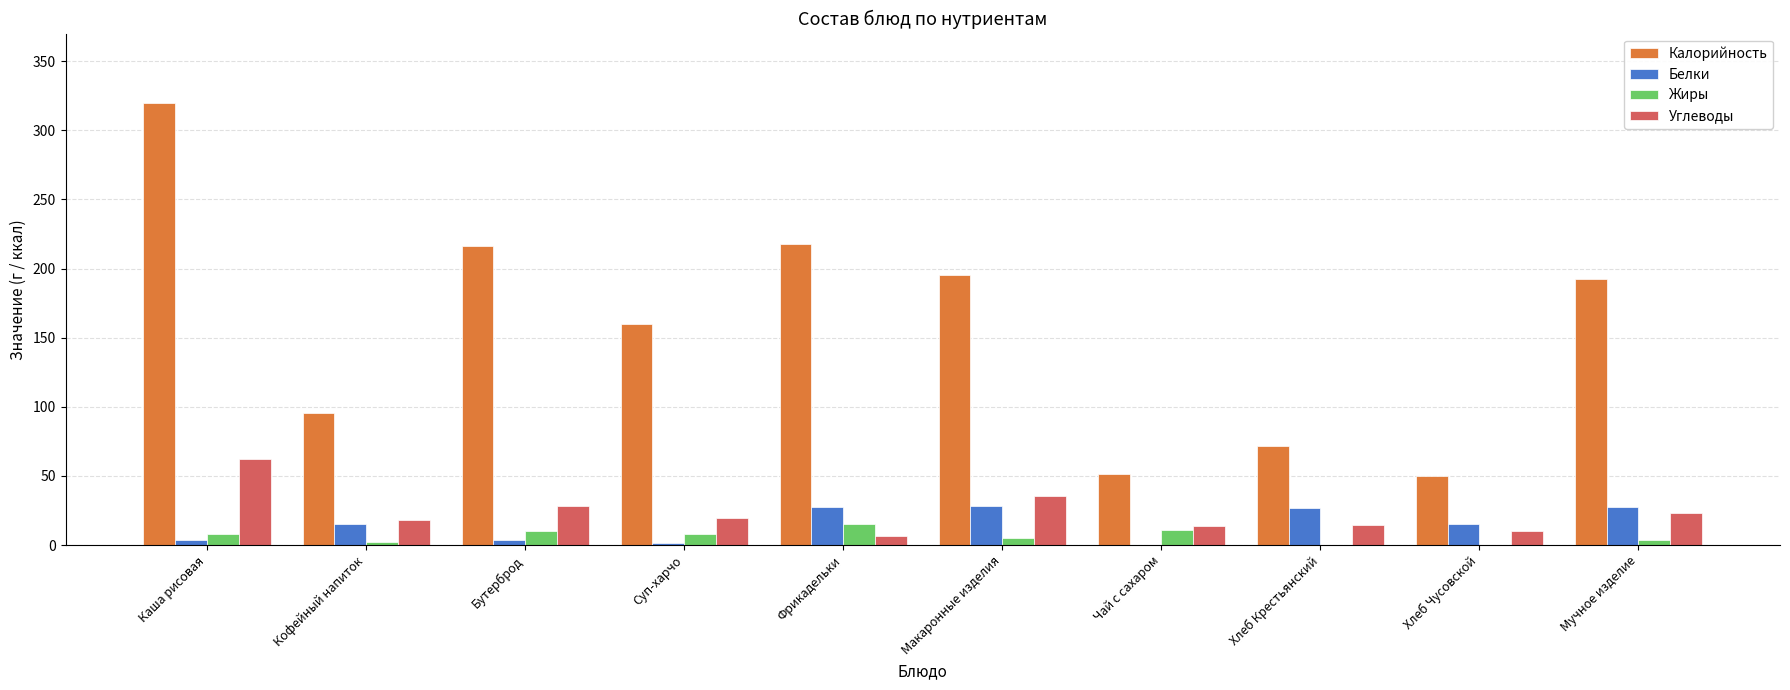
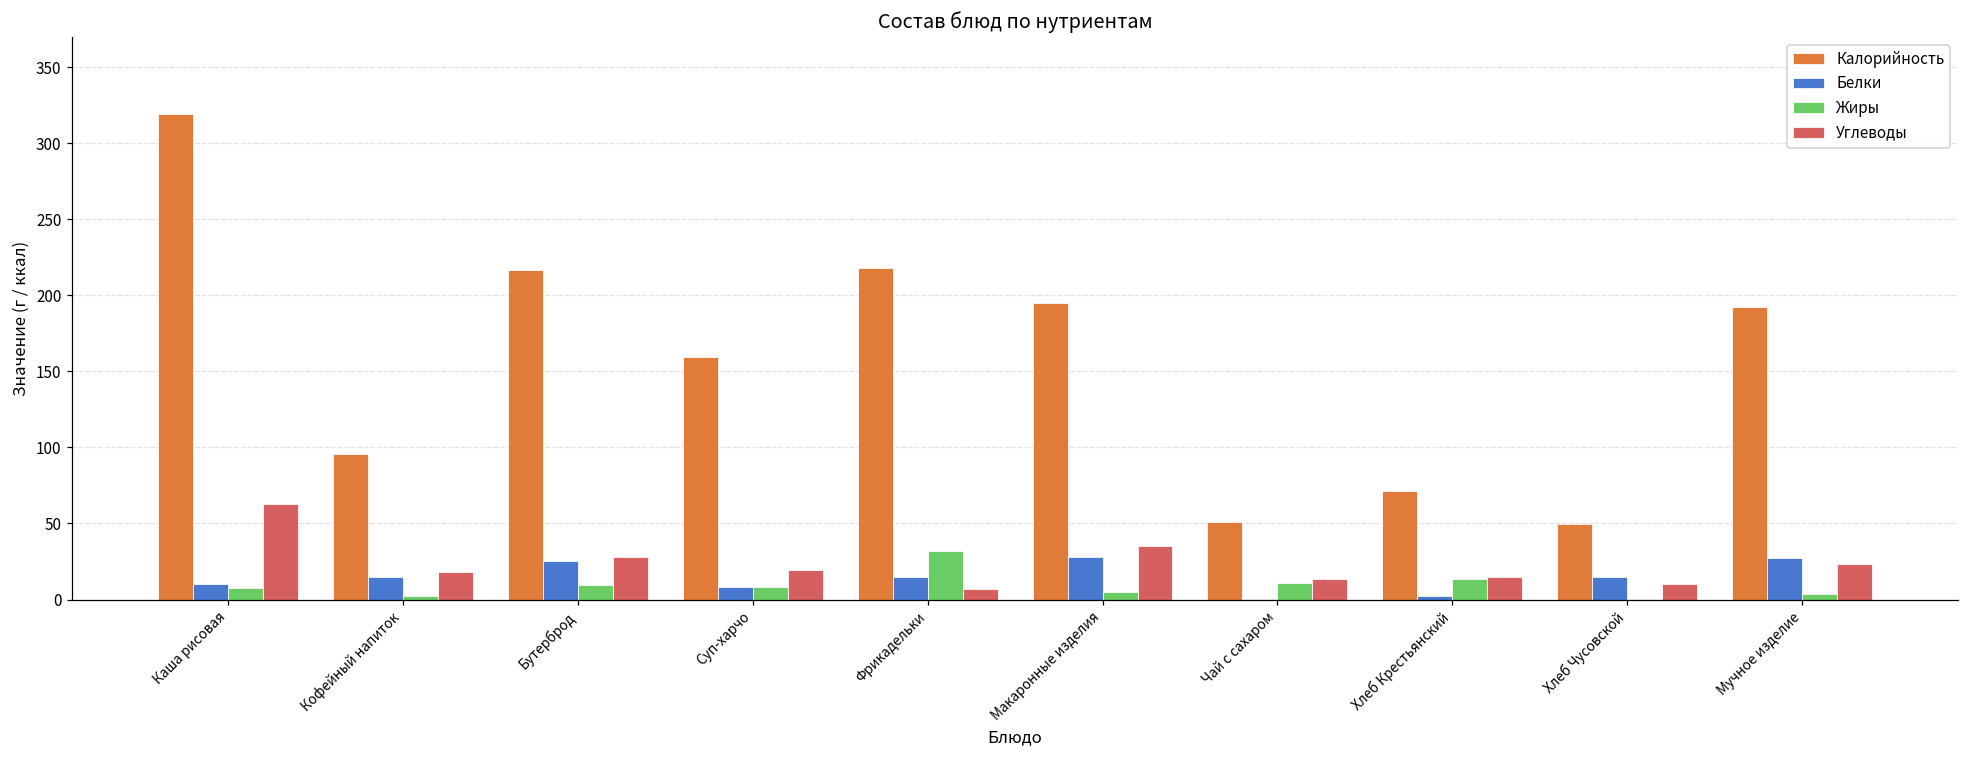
  {
    "Белки": {
-     "Каша рисовая": 4,
+     "Каша рисовая": 10,
      "Кофейный напиток": 15,
-     "Бутерброд": 4,
-     "Суп-харчо": 2,
-     "Фрикадельки": 28,
+     "Бутерброд": 25,
+     "Суп-харчо": 8,
+     "Фрикадельки": 15,
      "Макаронные изделия": 28,
-     "Хлеб Крестьянский": 27,
+     "Хлеб Крестьянский": 2,
      "Хлеб Чусовской": 15,
      "Мучное изделие": 27
    },
    "Жиры": {
      "Каша рисовая": 8,
      "Кофейный напиток": 2,
      "Бутерброд": 10,
      "Суп-харчо": 8,
-     "Фрикадельки": 15,
+     "Фрикадельки": 32,
      "Макаронные изделия": 5,
      "Чай с сахаром": 11,
-     "Хлеб Крестьянский": 0,
+     "Хлеб Крестьянский": 14,
      "Мучное изделие": 4
    }
  }
